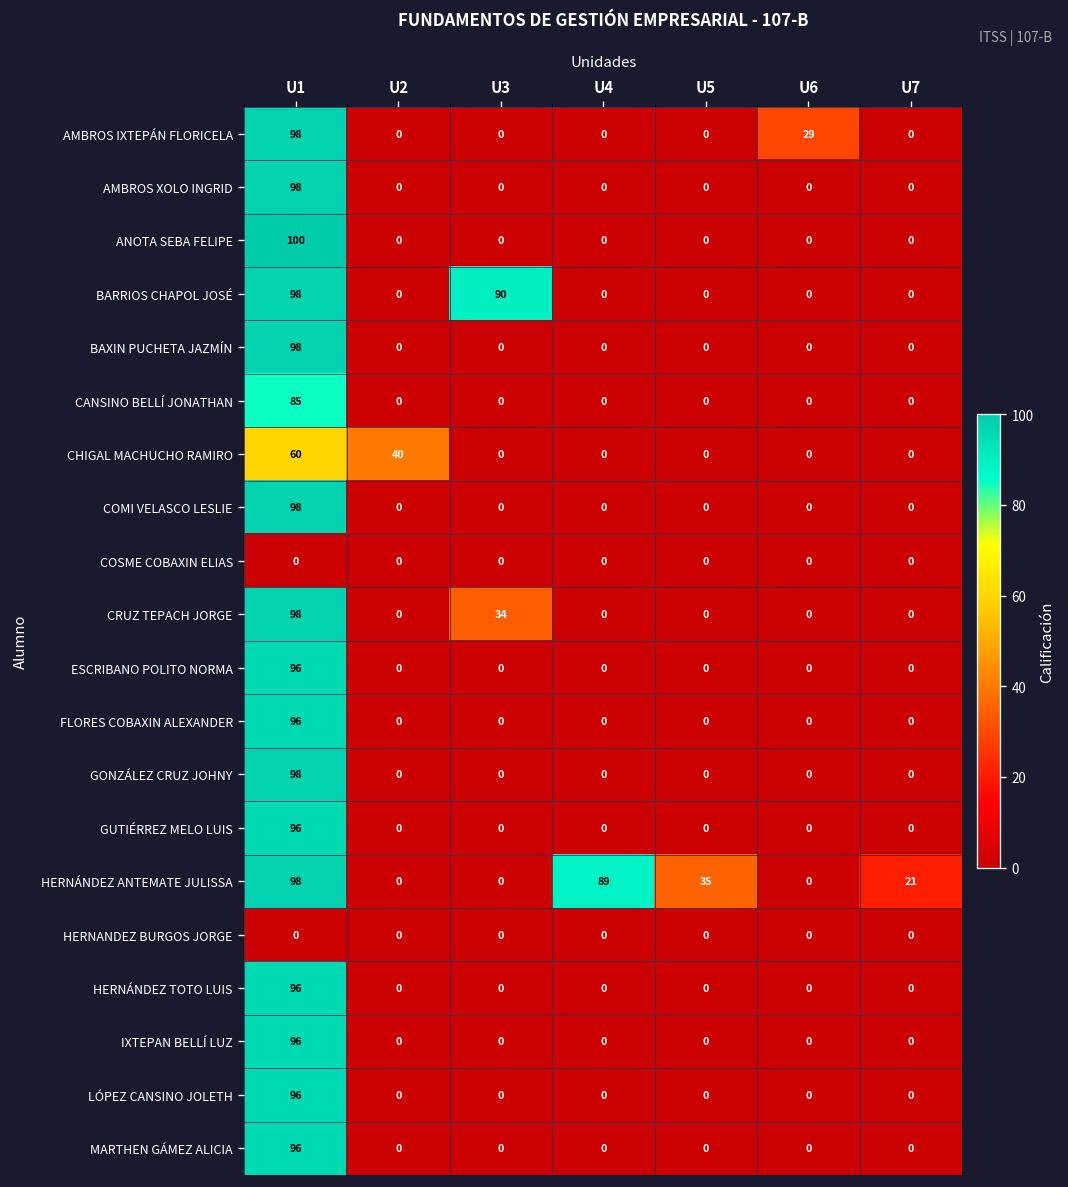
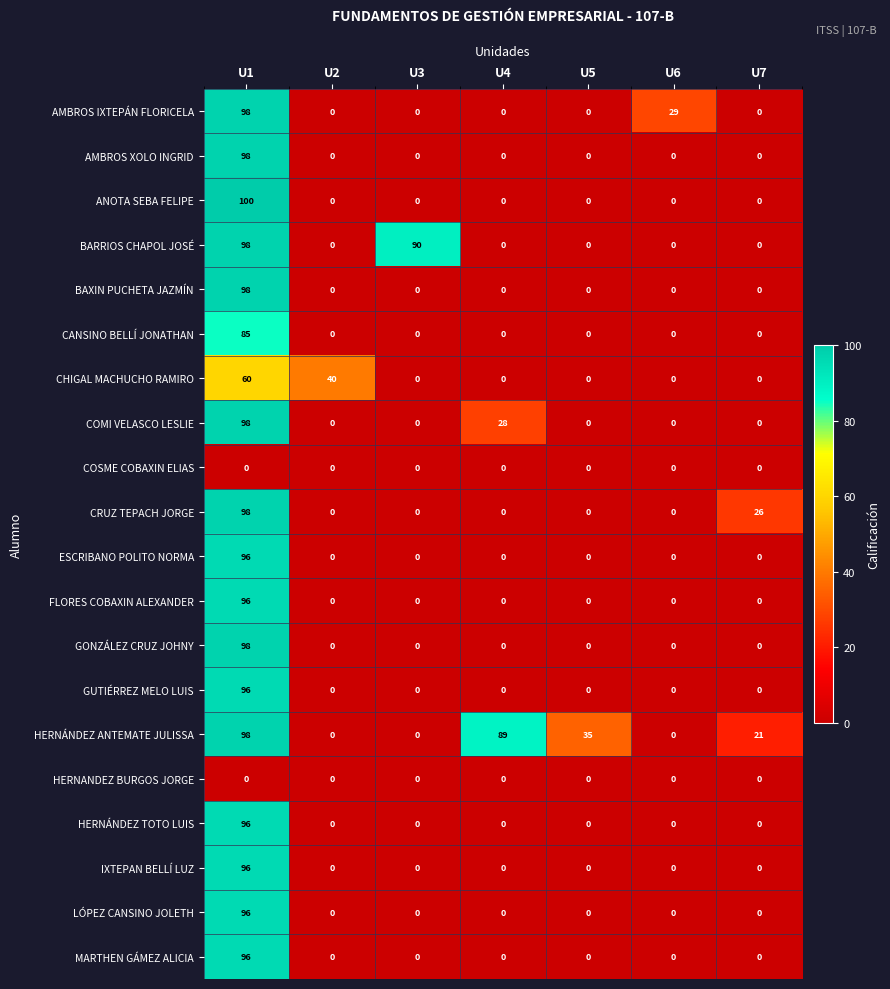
  {
    "AMBROS IXTEPÁN FLORICELA": {
      "U1": 98,
      "U2": 0,
      "U3": 0,
      "U4": 0,
      "U5": 0,
      "U6": 29,
      "U7": 0
    },
    "AMBROS XOLO INGRID": {
      "U1": 98,
      "U2": 0,
      "U3": 0,
      "U4": 0,
      "U5": 0,
      "U6": 0,
      "U7": 0
    },
    "ANOTA SEBA FELIPE": {
      "U1": 100,
      "U2": 0,
      "U3": 0,
      "U4": 0,
      "U5": 0,
      "U6": 0,
      "U7": 0
    },
    "BARRIOS CHAPOL JOSÉ": {
      "U1": 98,
      "U2": 0,
      "U3": 90,
      "U4": 0,
      "U5": 0,
      "U6": 0,
      "U7": 0
    },
    "BAXIN PUCHETA JAZMÍN": {
      "U1": 98,
      "U2": 0,
      "U3": 0,
      "U4": 0,
      "U5": 0,
      "U6": 0,
      "U7": 0
    },
    "CANSINO BELLÍ JONATHAN": {
      "U1": 85,
      "U2": 0,
      "U3": 0,
      "U4": 0,
      "U5": 0,
      "U6": 0,
      "U7": 0
    },
    "CHIGAL MACHUCHO RAMIRO": {
      "U1": 60,
      "U2": 40,
      "U3": 0,
      "U4": 0,
      "U5": 0,
      "U6": 0,
      "U7": 0
    },
    "COMI VELASCO LESLIE": {
      "U1": 98,
      "U2": 0,
      "U3": 0,
-     "U4": 0,
+     "U4": 28,
      "U5": 0,
      "U6": 0,
      "U7": 0
    },
    "COSME COBAXIN ELIAS": {
      "U1": 0,
      "U2": 0,
      "U3": 0,
      "U4": 0,
      "U5": 0,
      "U6": 0,
      "U7": 0
    },
    "CRUZ TEPACH JORGE": {
      "U1": 98,
      "U2": 0,
-     "U3": 34,
+     "U3": 0,
      "U4": 0,
      "U5": 0,
      "U6": 0,
-     "U7": 0
+     "U7": 26
    },
    "ESCRIBANO POLITO NORMA": {
      "U1": 96,
      "U2": 0,
      "U3": 0,
      "U4": 0,
      "U5": 0,
      "U6": 0,
      "U7": 0
    },
    "FLORES COBAXIN ALEXANDER": {
      "U1": 96,
      "U2": 0,
      "U3": 0,
      "U4": 0,
      "U5": 0,
      "U6": 0,
      "U7": 0
    },
    "GONZÁLEZ CRUZ JOHNY": {
      "U1": 98,
      "U2": 0,
      "U3": 0,
      "U4": 0,
      "U5": 0,
      "U6": 0,
      "U7": 0
    },
    "GUTIÉRREZ MELO LUIS": {
      "U1": 96,
      "U2": 0,
      "U3": 0,
      "U4": 0,
      "U5": 0,
      "U6": 0,
      "U7": 0
    },
    "HERNÁNDEZ ANTEMATE JULISSA": {
      "U1": 98,
      "U2": 0,
      "U3": 0,
      "U4": 89,
      "U5": 35,
      "U6": 0,
      "U7": 21
    },
    "HERNANDEZ BURGOS JORGE": {
      "U1": 0,
      "U2": 0,
      "U3": 0,
      "U4": 0,
      "U5": 0,
      "U6": 0,
      "U7": 0
    },
    "HERNÁNDEZ TOTO LUIS": {
      "U1": 96,
      "U2": 0,
      "U3": 0,
      "U4": 0,
      "U5": 0,
      "U6": 0,
      "U7": 0
    },
    "IXTEPAN BELLÍ LUZ": {
      "U1": 96,
      "U2": 0,
      "U3": 0,
      "U4": 0,
      "U5": 0,
      "U6": 0,
      "U7": 0
    },
    "LÓPEZ CANSINO JOLETH": {
      "U1": 96,
      "U2": 0,
      "U3": 0,
      "U4": 0,
      "U5": 0,
      "U6": 0,
      "U7": 0
    },
    "MARTHEN GÁMEZ ALICIA": {
      "U1": 96,
      "U2": 0,
      "U3": 0,
      "U4": 0,
      "U5": 0,
      "U6": 0,
      "U7": 0
    }
  }
